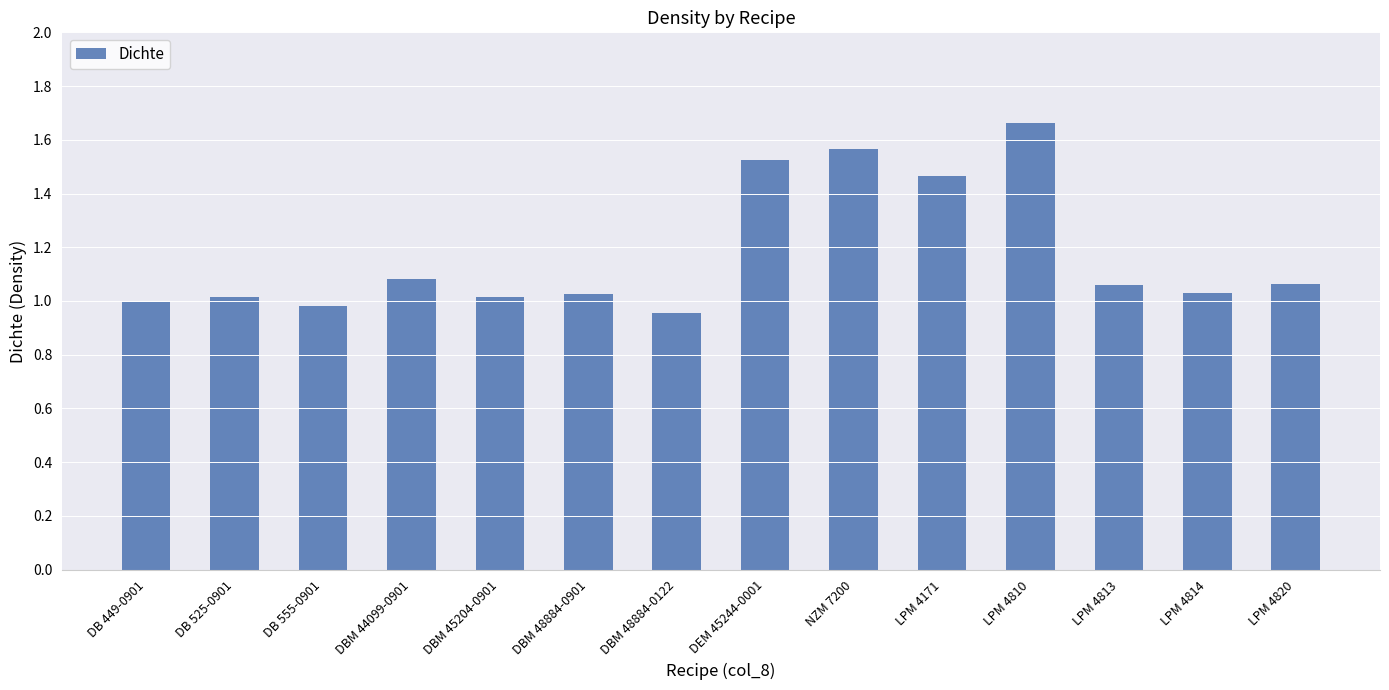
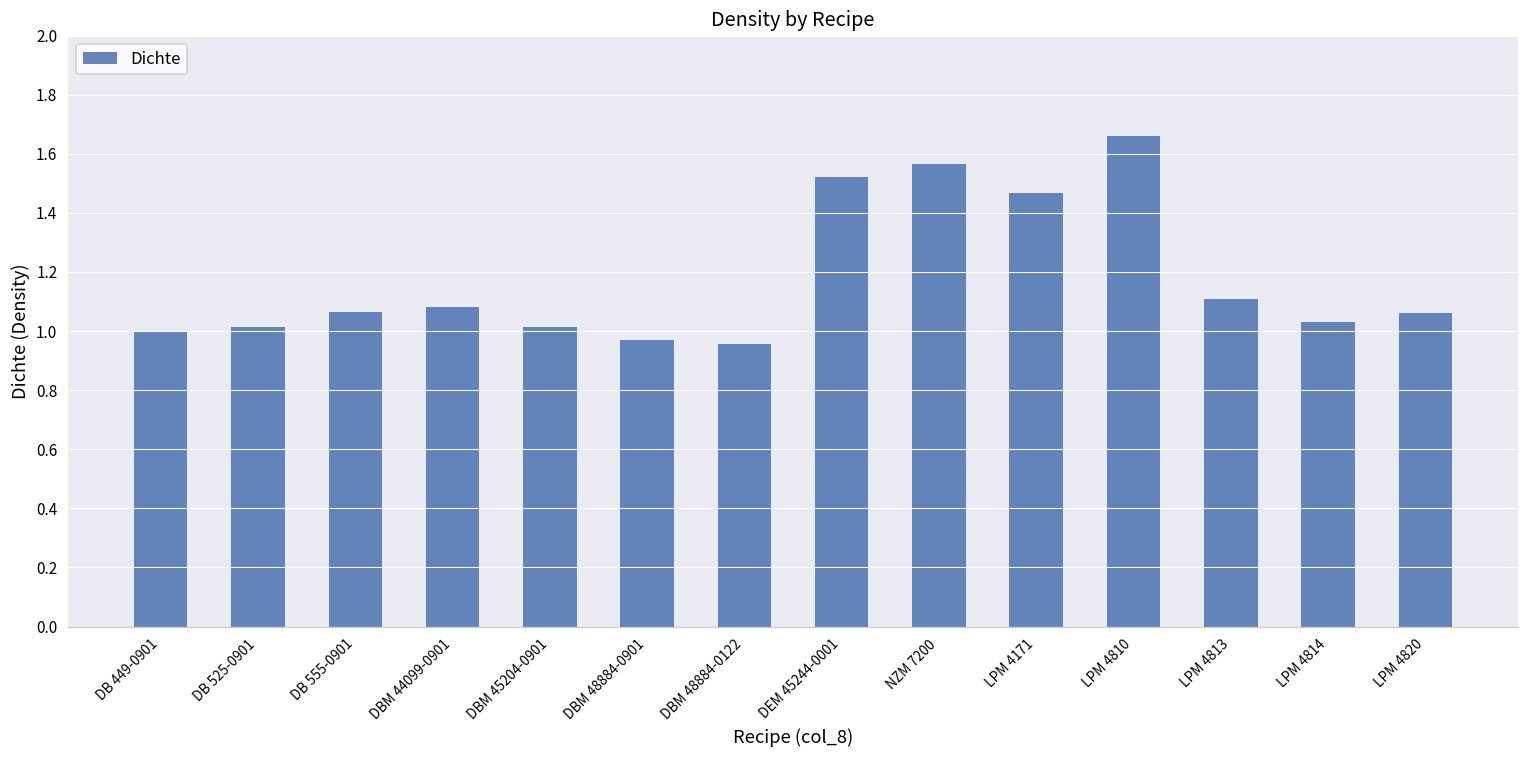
  {
    "DB 449-0901": 1.00,
    "DB 525-0901": 1.02,
-   "DB 555-0901": 0.98,
+   "DB 555-0901": 1.07,
    "DBM 44099-0901": 1.08,
    "DBM 45204-0901": 1.02,
-   "DBM 48884-0901": 1.03,
+   "DBM 48884-0901": 0.97,
    "DBM 48884-0122": 0.96,
    "DEM 45244-0001": 1.52,
    "NZM 7200": 1.56,
    "LPM 4171": 1.47,
    "LPM 4810": 1.66,
-   "LPM 4813": 1.06,
+   "LPM 4813": 1.11,
    "LPM 4814": 1.03,
    "LPM 4820": 1.06
  }
